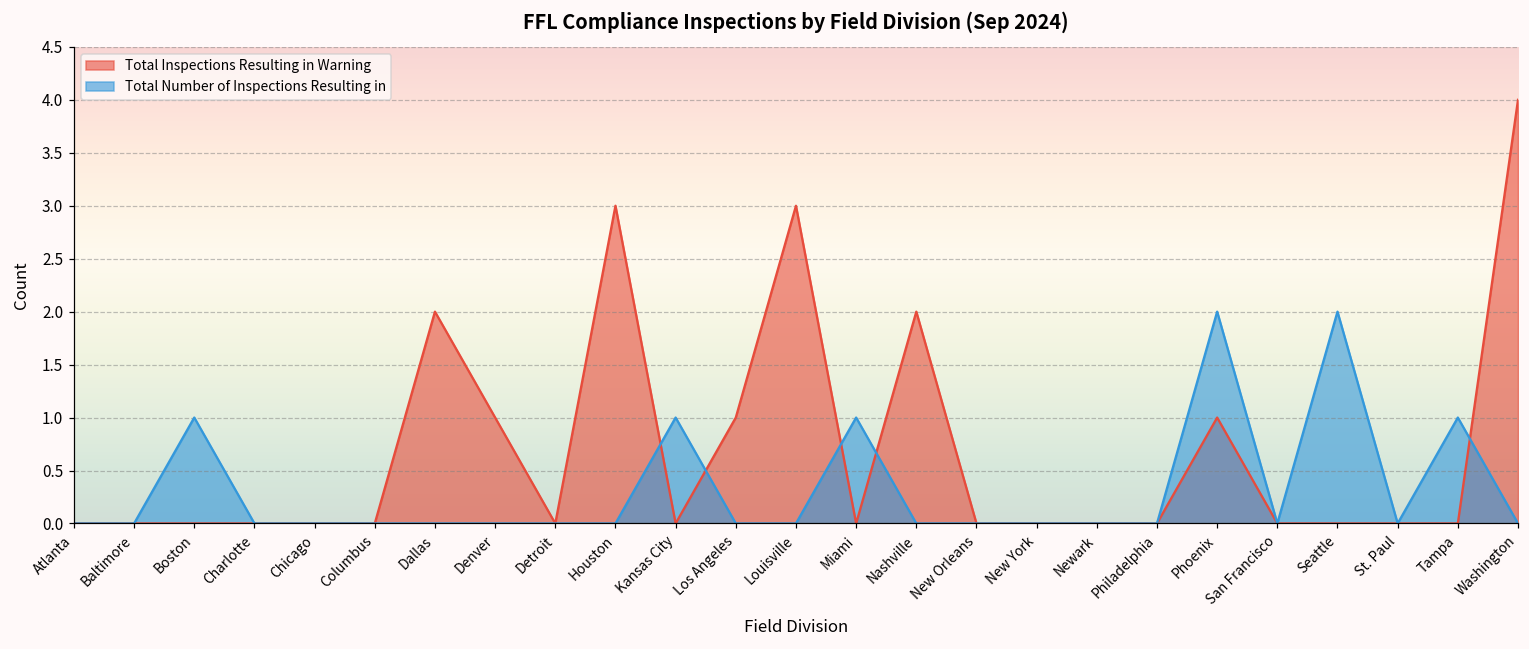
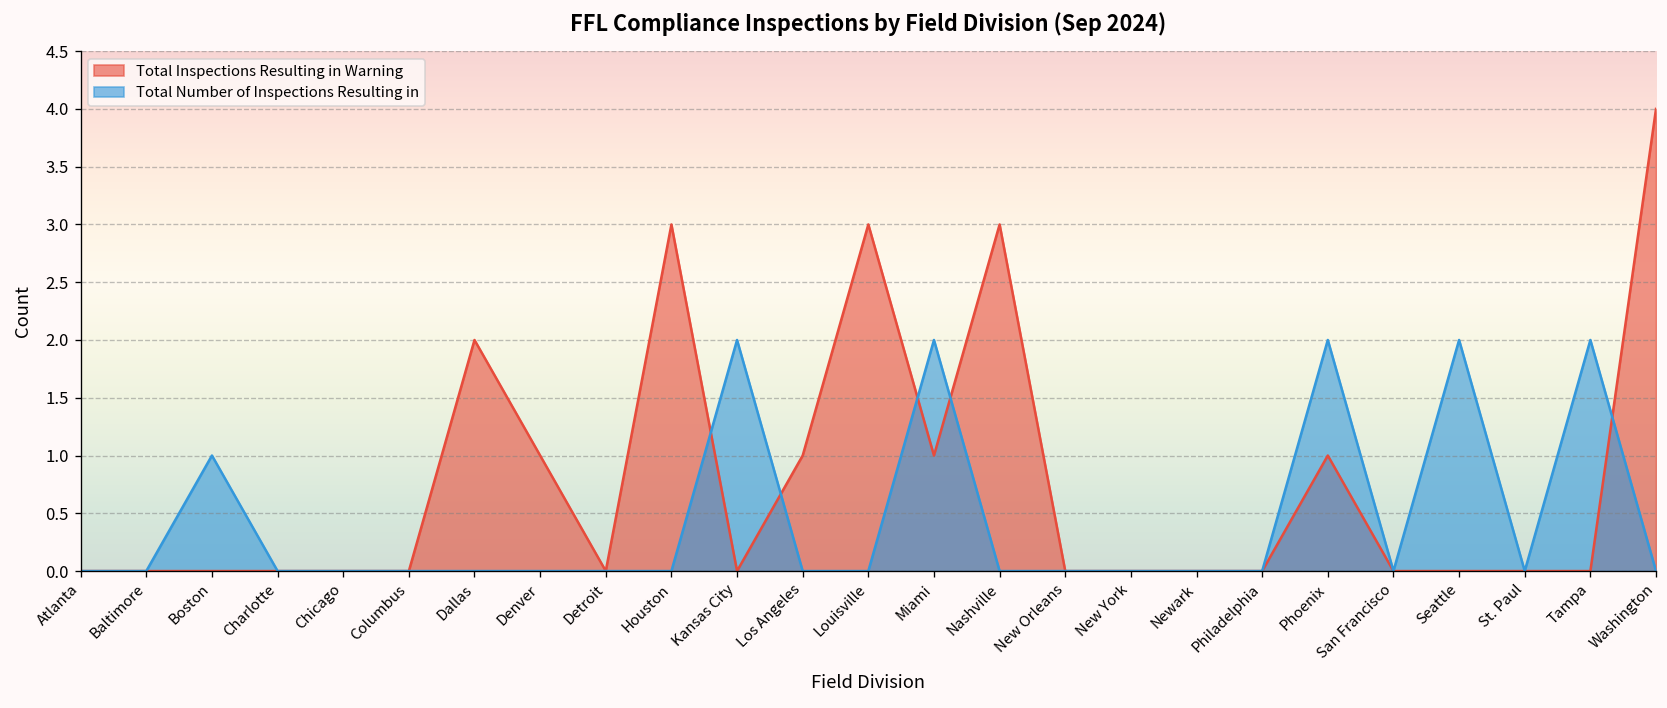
  {
    "Total Inspections Resulting in Warning": {
      "Boston": 0,
      "Dallas": 2,
      "Denver": 1,
      "Houston": 3,
      "Kansas City": 0,
      "Los Angeles": 1,
      "Louisville": 3,
-     "Miami": 0,
-     "Nashville": 2,
+     "Miami": 1,
+     "Nashville": 3,
      "Phoenix": 1,
      "Seattle": 0,
      "Tampa": 0,
      "Washington": 4
    },
    "Total Number of Inspections Resulting in": {
      "Boston": 1,
      "Dallas": 0,
      "Denver": 0,
      "Houston": 0,
-     "Kansas City": 1,
+     "Kansas City": 2,
      "Los Angeles": 0,
      "Louisville": 0,
-     "Miami": 1,
+     "Miami": 2,
      "Nashville": 0,
      "Phoenix": 2,
      "Seattle": 2,
-     "Tampa": 1,
+     "Tampa": 2,
      "Washington": 0
    }
  }
